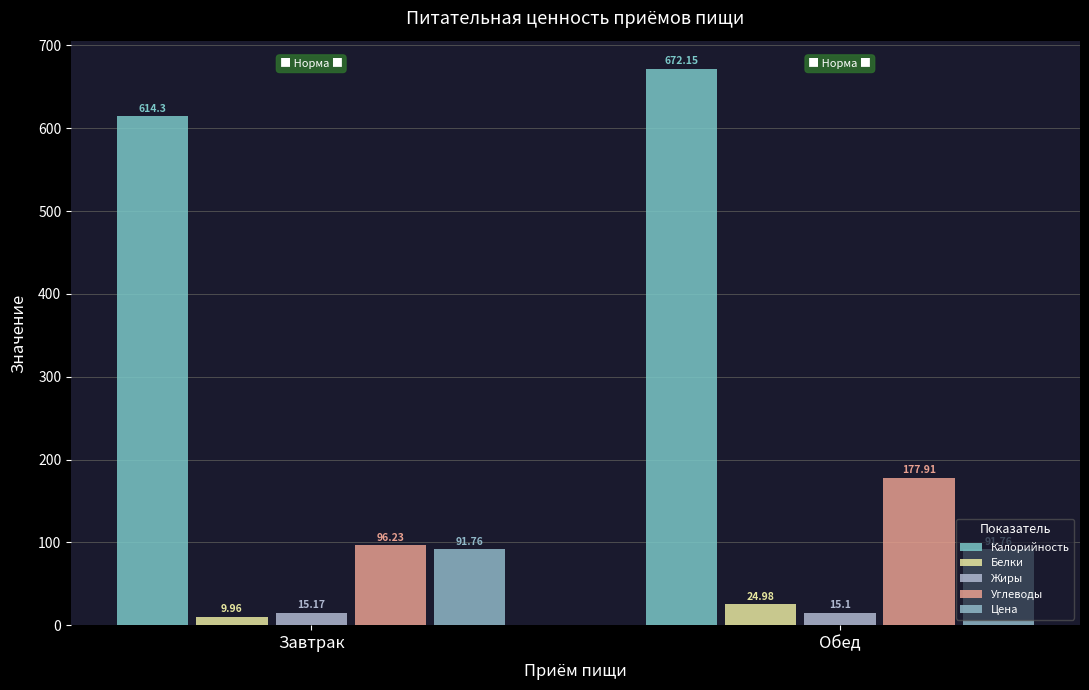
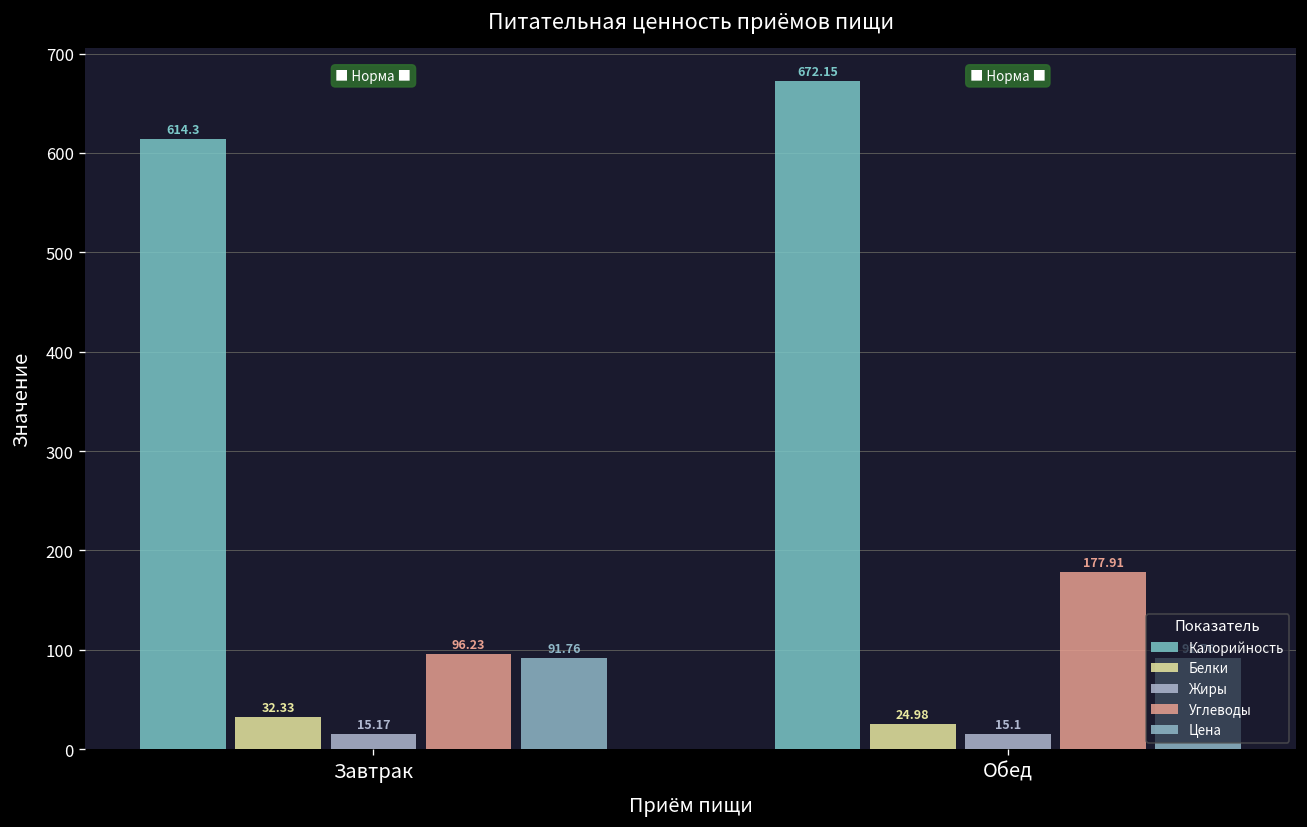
  {
    "Белки": {
-     "Завтрак": 9.96,
+     "Завтрак": 32.33,
      "Обед": 24.98
    },
    "Углеводы": {
      "Завтрак": 96.23,
      "Обед": 177.91
    }
  }
